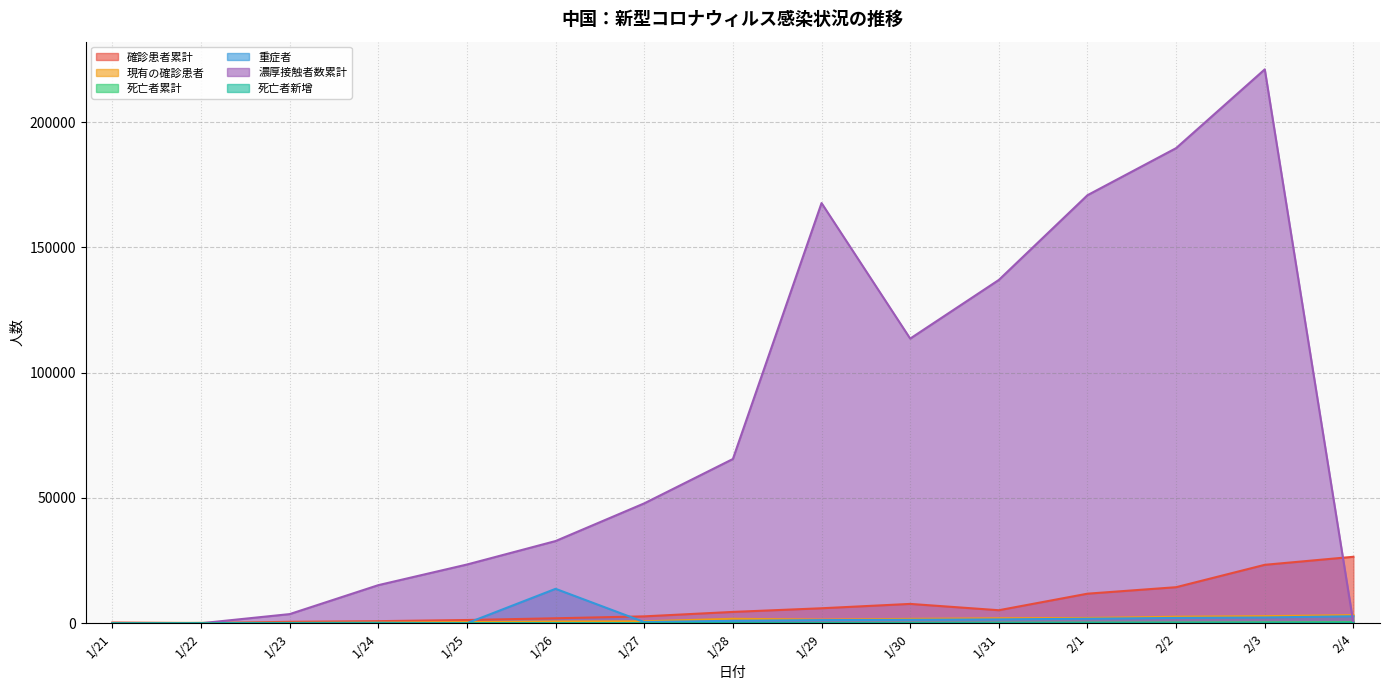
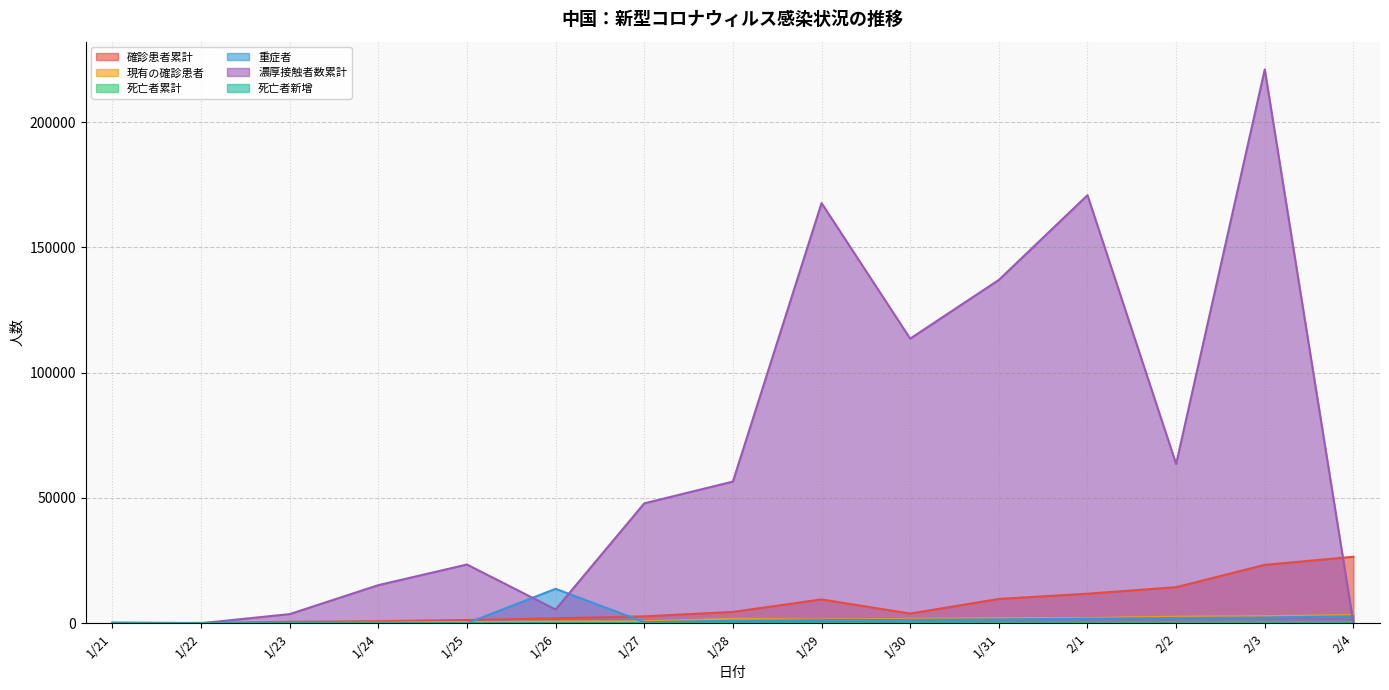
  {
    "確診患者累計": {
      "1/26": 2000,
      "1/27": 3000,
      "1/28": 5000,
-     "1/29": 6000,
-     "1/30": 8000,
-     "1/31": 5000,
+     "1/29": 10000,
+     "1/30": 4000,
+     "1/31": 10000,
      "2/1": 12000,
      "2/2": 14000,
      "2/3": 23000,
      "2/4": 27000
    },
    "重症者": {
      "1/26": 14000
    },
    "濃厚接触者数累計": {
      "1/23": 4000,
      "1/24": 15000,
      "1/25": 23000,
-     "1/26": 33000,
+     "1/26": 5000,
      "1/27": 48000,
-     "1/28": 66000,
+     "1/28": 57000,
      "1/29": 168000,
      "1/30": 114000,
      "1/31": 137000,
      "2/1": 171000,
-     "2/2": 190000,
+     "2/2": 64000,
      "2/3": 221000
    }
  }
